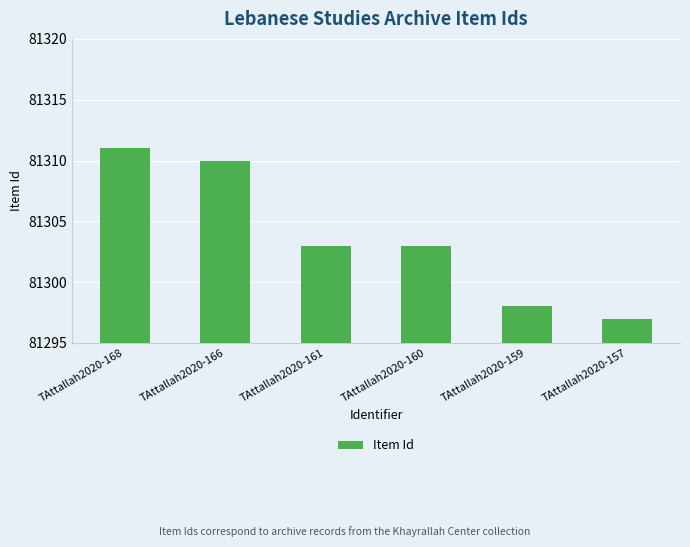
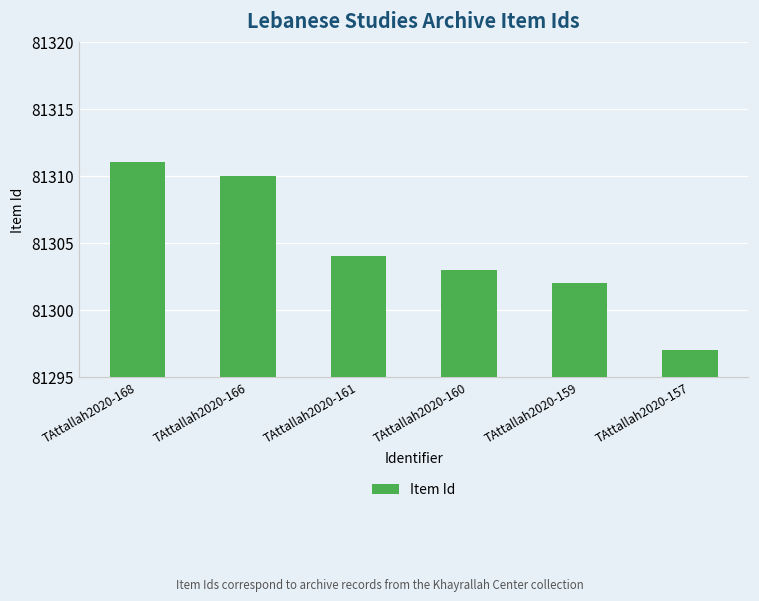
  {
    "TAttallah2020-168": 81311,
    "TAttallah2020-166": 81310,
-   "TAttallah2020-161": 81303,
+   "TAttallah2020-161": 81304,
    "TAttallah2020-160": 81303,
-   "TAttallah2020-159": 81298,
+   "TAttallah2020-159": 81302,
    "TAttallah2020-157": 81297
  }
